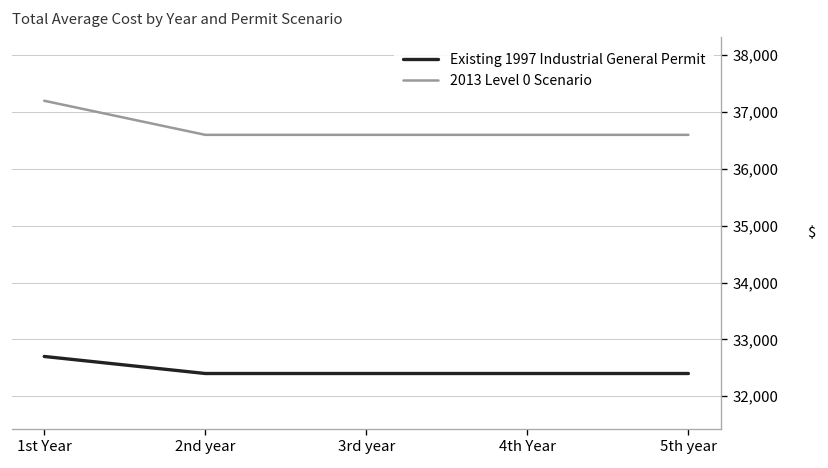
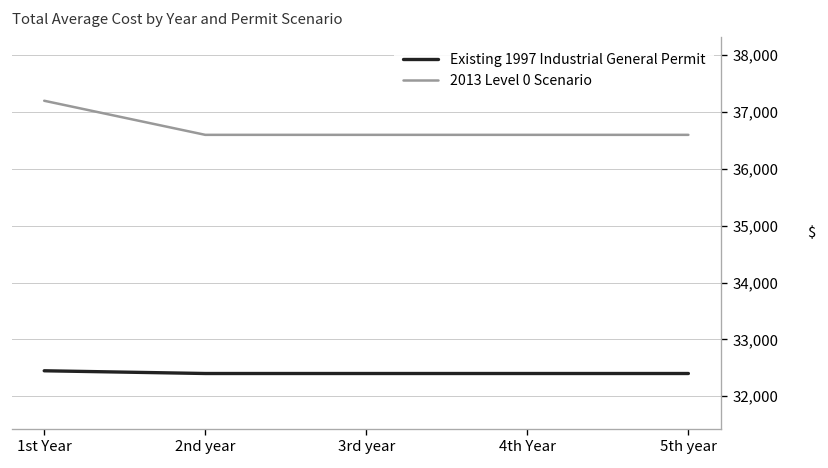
  {
    "Existing 1997 Industrial General Permit": {
-     "1st Year": "32,700",
+     "1st Year": "32,400",
      "2nd year": "32,400",
      "3rd year": "32,400",
      "4th Year": "32,400",
      "5th year": "32,400"
    },
    "2013 Level 0 Scenario": {
      "1st Year": "37,200",
      "2nd year": "36,600",
      "3rd year": "36,600",
      "4th Year": "36,600",
      "5th year": "36,600"
    }
  }
